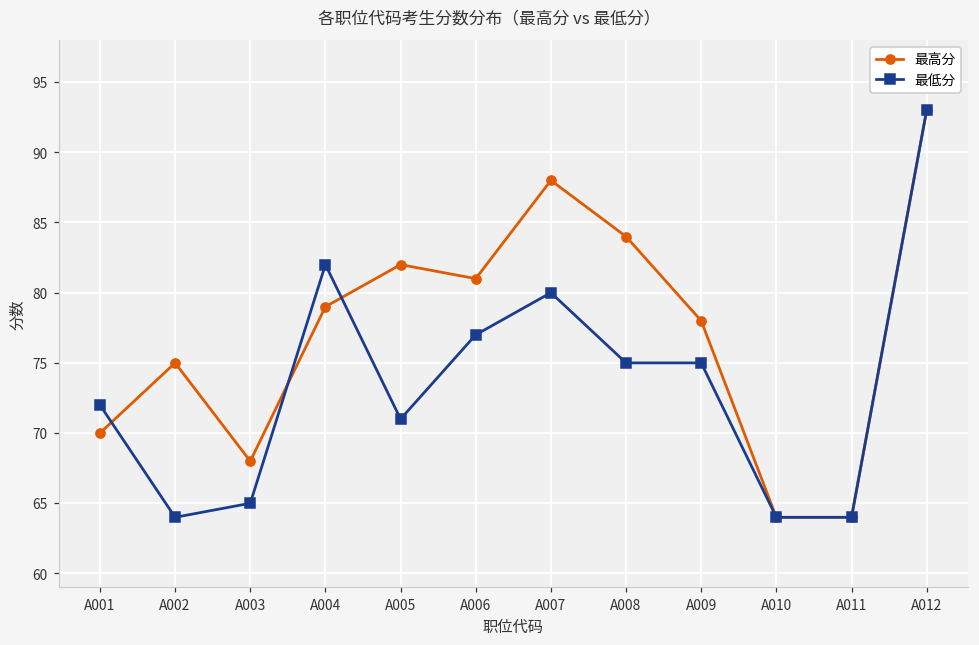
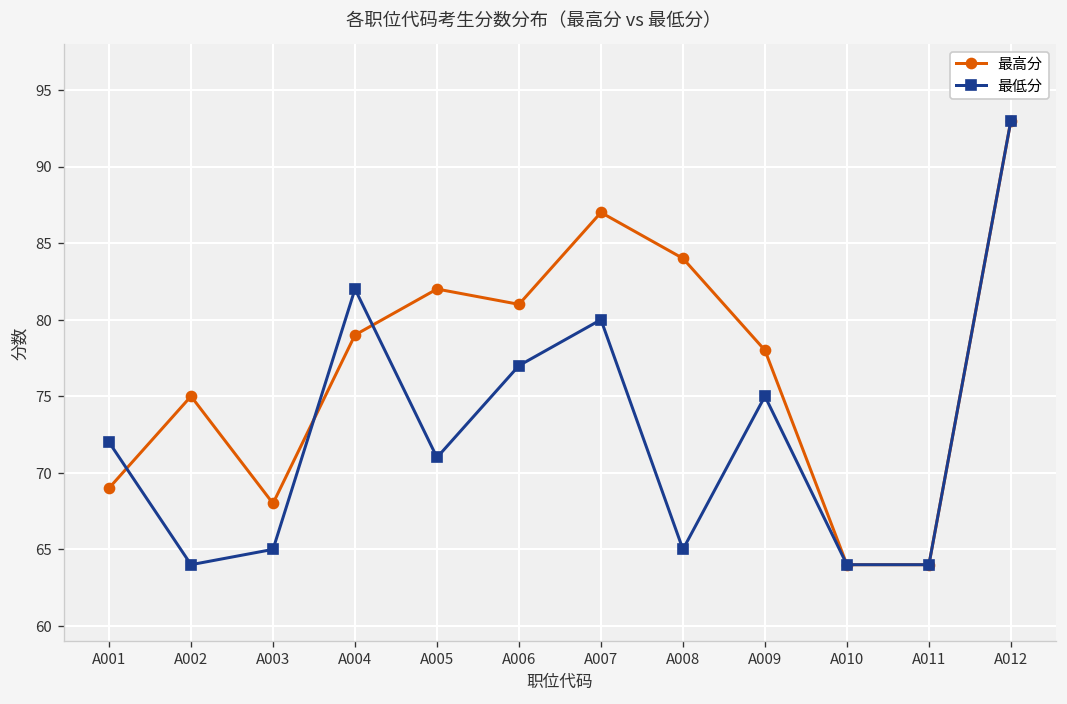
  {
    "最高分": {
-     "A001": 70,
+     "A001": 69,
      "A002": 75,
      "A003": 68,
      "A004": 79,
      "A005": 82,
      "A006": 81,
-     "A007": 88,
+     "A007": 87,
      "A008": 84,
      "A009": 78
    },
    "最低分": {
      "A001": 72,
      "A002": 64,
      "A003": 65,
      "A004": 82,
      "A005": 71,
      "A006": 77,
      "A007": 80,
-     "A008": 75,
+     "A008": 65,
      "A009": 75
    }
  }
